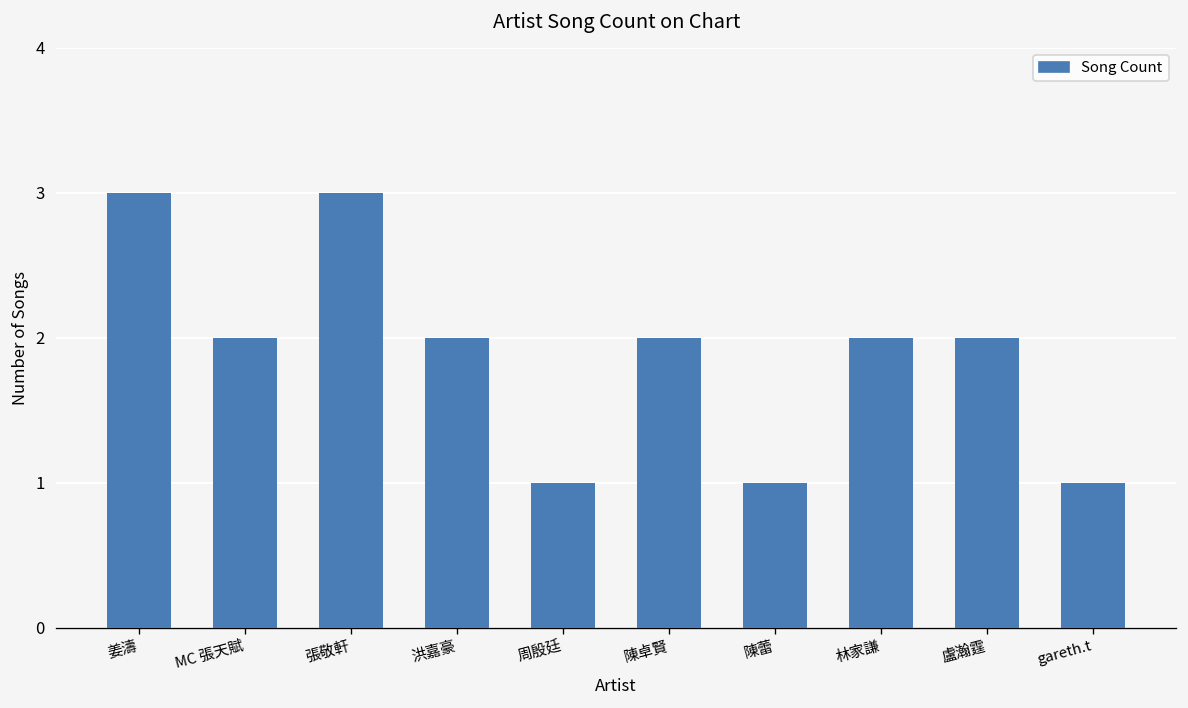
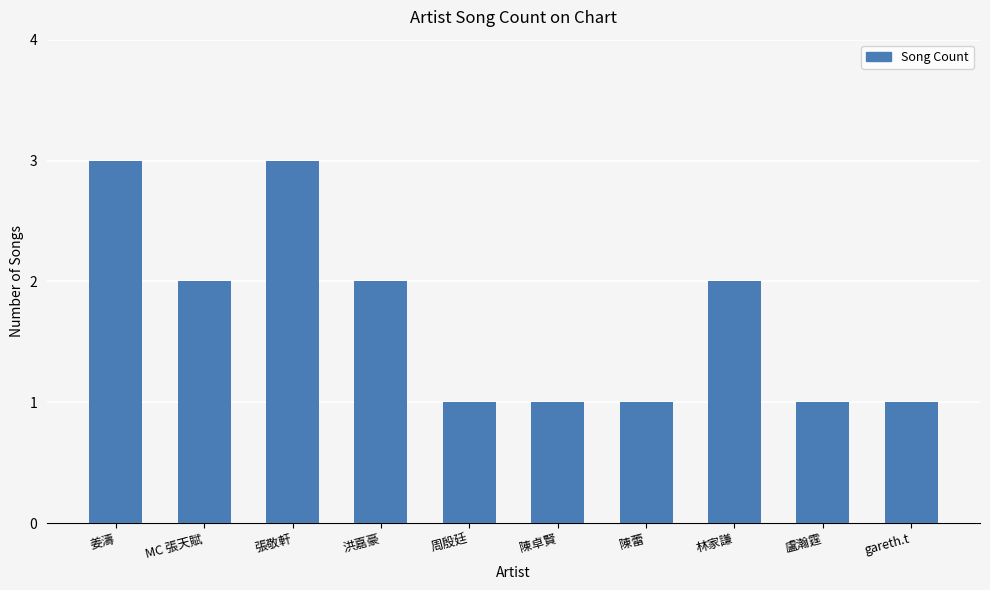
  {
    "姜濤": 3,
    "MC 張天賦": 2,
    "張敬軒": 3,
    "洪嘉豪": 2,
    "周殷廷": 1,
-   "陳卓賢": 2,
+   "陳卓賢": 1,
    "陳蕾": 1,
    "林家謙": 2,
-   "盧瀚霆": 2,
+   "盧瀚霆": 1,
    "gareth.t": 1
  }
